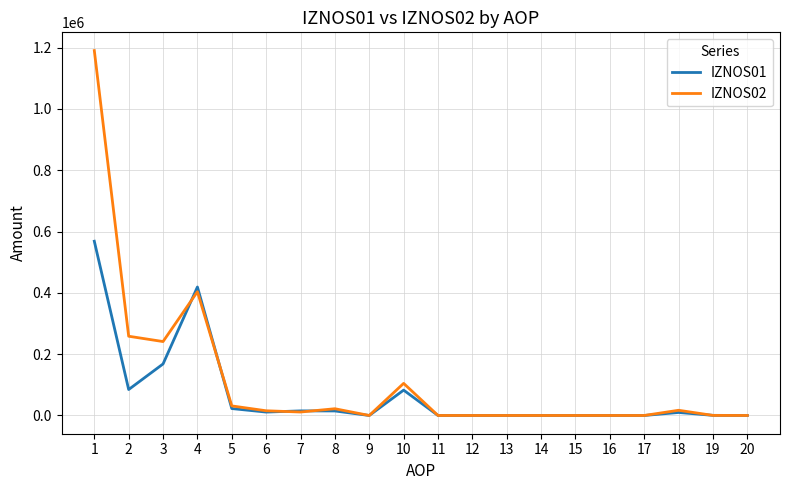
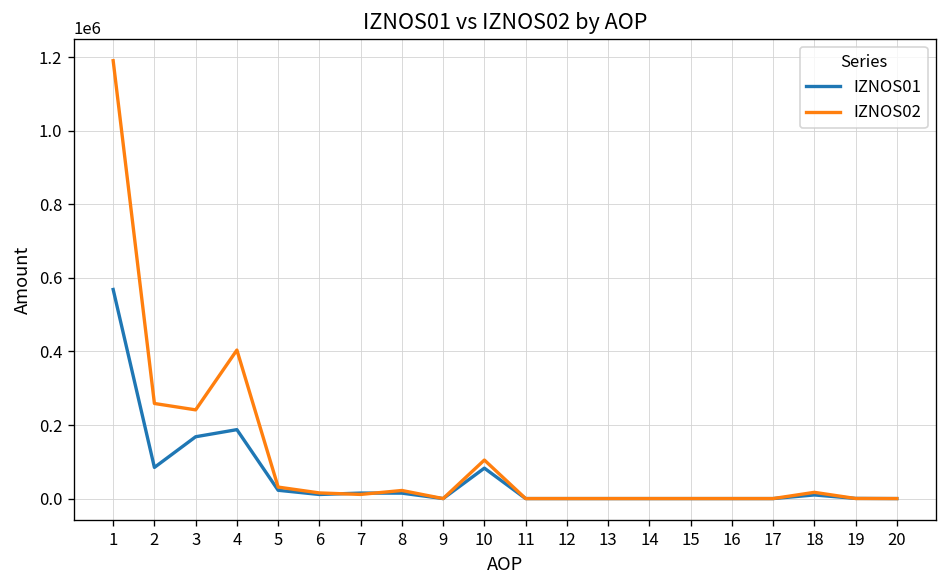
  {
    "IZNOS01": {
      "1": 570000,
      "2": 80000,
      "3": 170000,
-     "4": 420000,
+     "4": 190000,
      "5": 20000,
      "10": 80000
    },
    "IZNOS02": {
      "1": 1190000,
      "2": 260000,
      "3": 240000,
      "4": 400000,
      "5": 30000,
      "10": 100000
    }
  }
